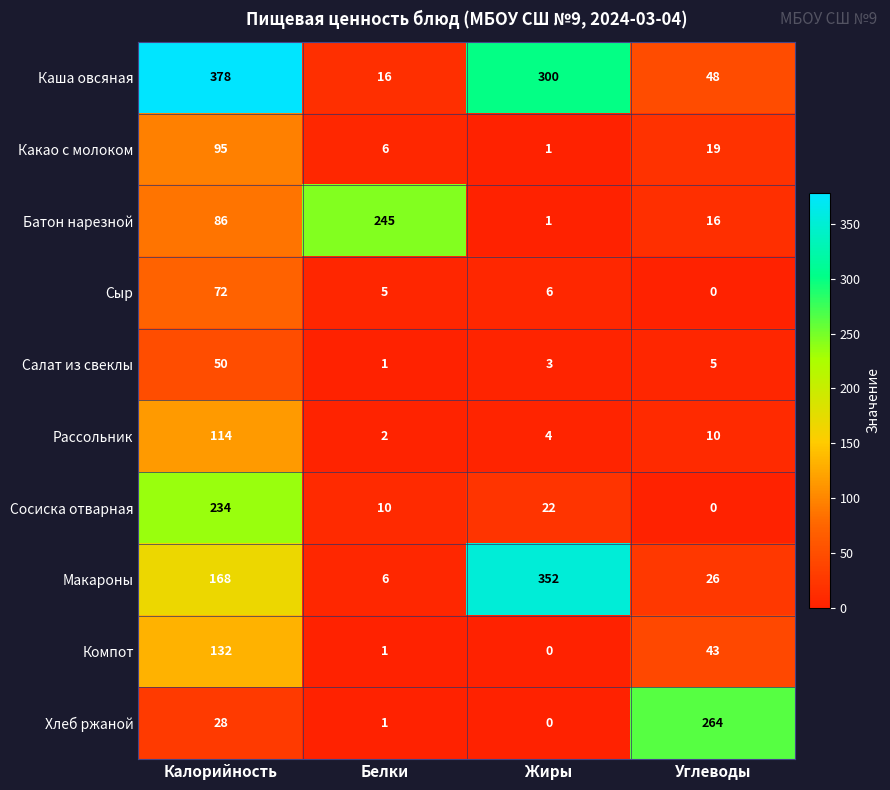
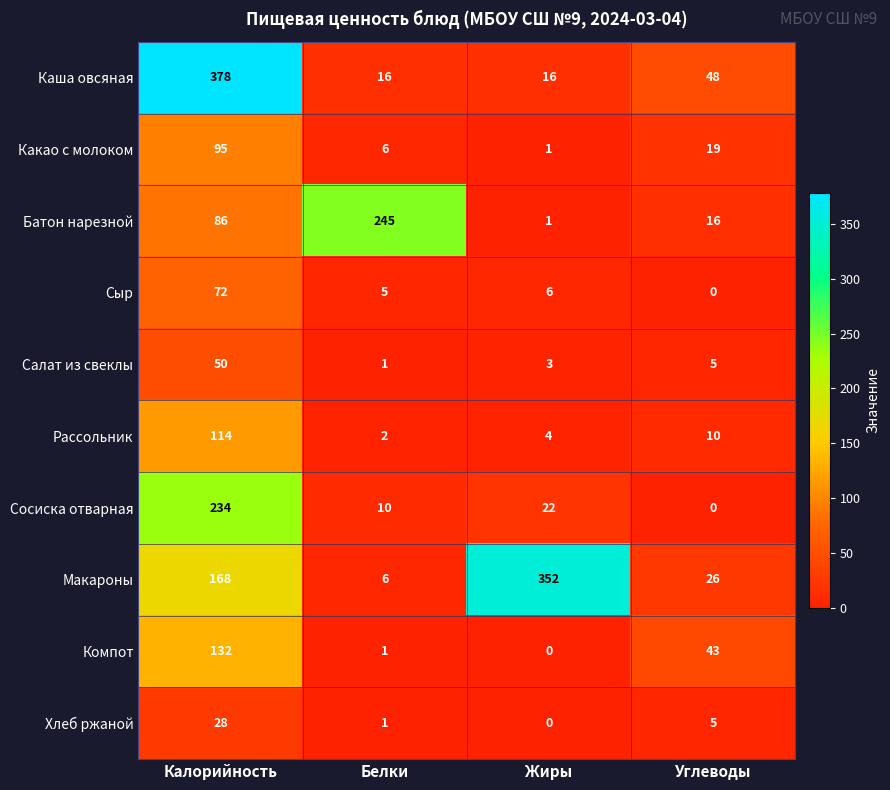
  {
    "Каша овсяная": {
      "Калорийность": 378,
      "Белки": 16,
-     "Жиры": 300,
+     "Жиры": 16,
      "Углеводы": 48
    },
    "Какао с молоком": {
      "Калорийность": 95,
      "Белки": 6,
      "Жиры": 1,
      "Углеводы": 19
    },
    "Батон нарезной": {
      "Калорийность": 86,
      "Белки": 245,
      "Жиры": 1,
      "Углеводы": 16
    },
    "Сыр": {
      "Калорийность": 72,
      "Белки": 5,
      "Жиры": 6,
      "Углеводы": 0
    },
    "Салат из свеклы": {
      "Калорийность": 50,
      "Белки": 1,
      "Жиры": 3,
      "Углеводы": 5
    },
    "Рассольник": {
      "Калорийность": 114,
      "Белки": 2,
      "Жиры": 4,
      "Углеводы": 10
    },
    "Сосиска отварная": {
      "Калорийность": 234,
      "Белки": 10,
      "Жиры": 22,
      "Углеводы": 0
    },
    "Макароны": {
      "Калорийность": 168,
      "Белки": 6,
      "Жиры": 352,
      "Углеводы": 26
    },
    "Компот": {
      "Калорийность": 132,
      "Белки": 1,
      "Жиры": 0,
      "Углеводы": 43
    },
    "Хлеб ржаной": {
      "Калорийность": 28,
      "Белки": 1,
      "Жиры": 0,
-     "Углеводы": 264
+     "Углеводы": 5
    }
  }
